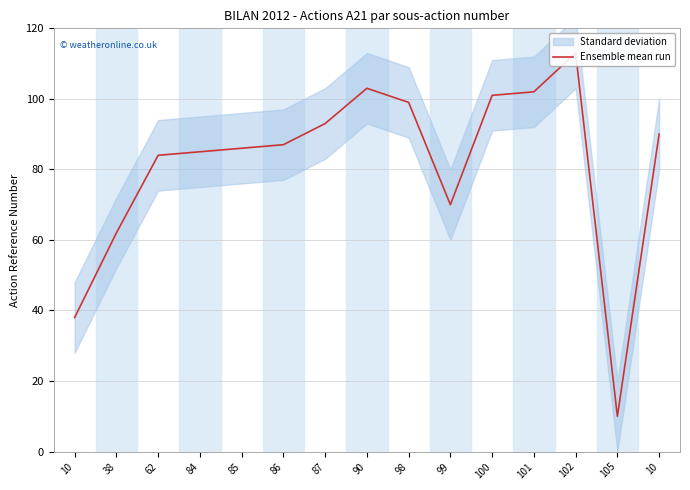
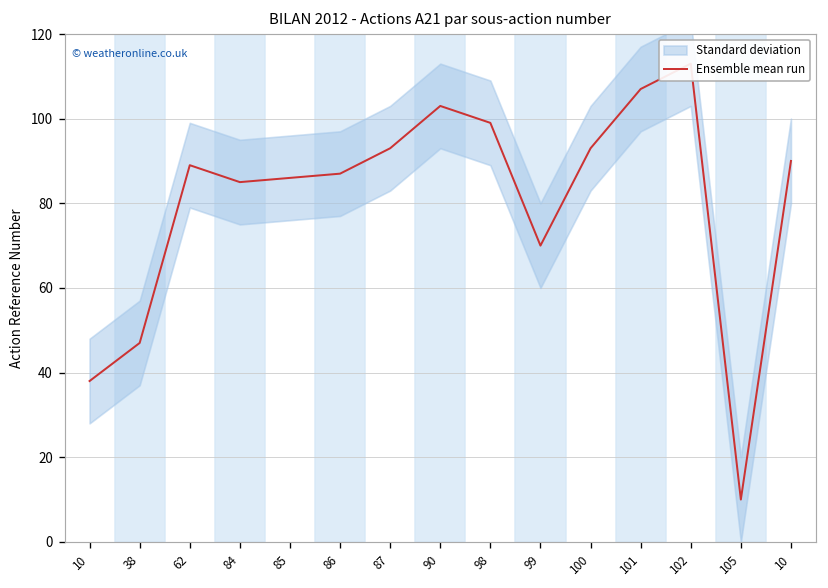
  {
    "Ensemble mean run": {
-     "38": 62,
-     "62": 84,
+     "38": 47,
+     "62": 89,
      "84": 85,
      "85": 86,
      "86": 87,
      "87": 93,
      "90": 103,
      "98": 99,
      "99": 70,
-     "100": 101,
-     "101": 102,
+     "100": 93,
+     "101": 107,
      "105": 10
    },
    "Standard deviation": {
      "105": 20
    }
  }
